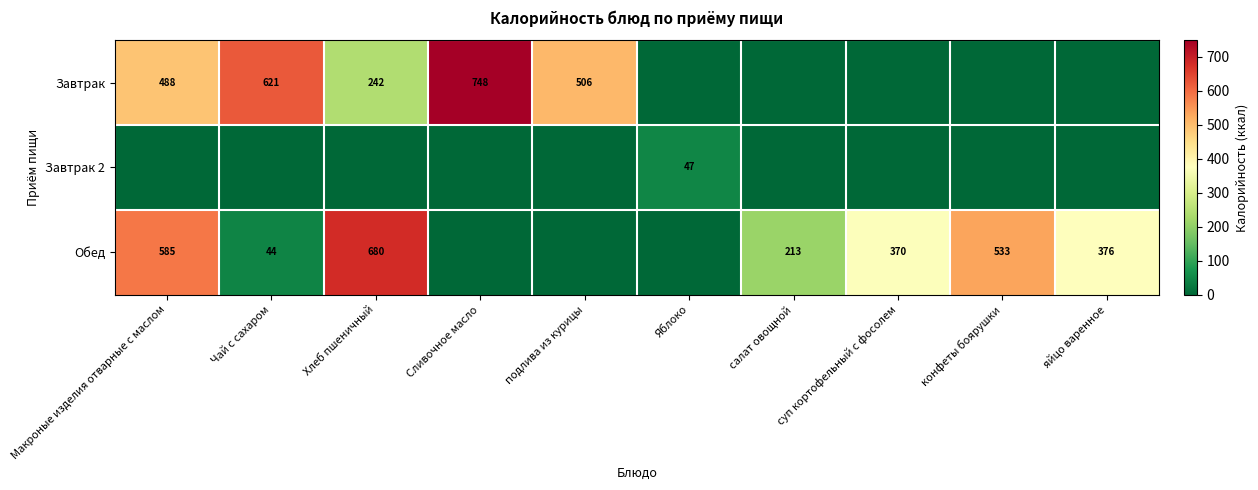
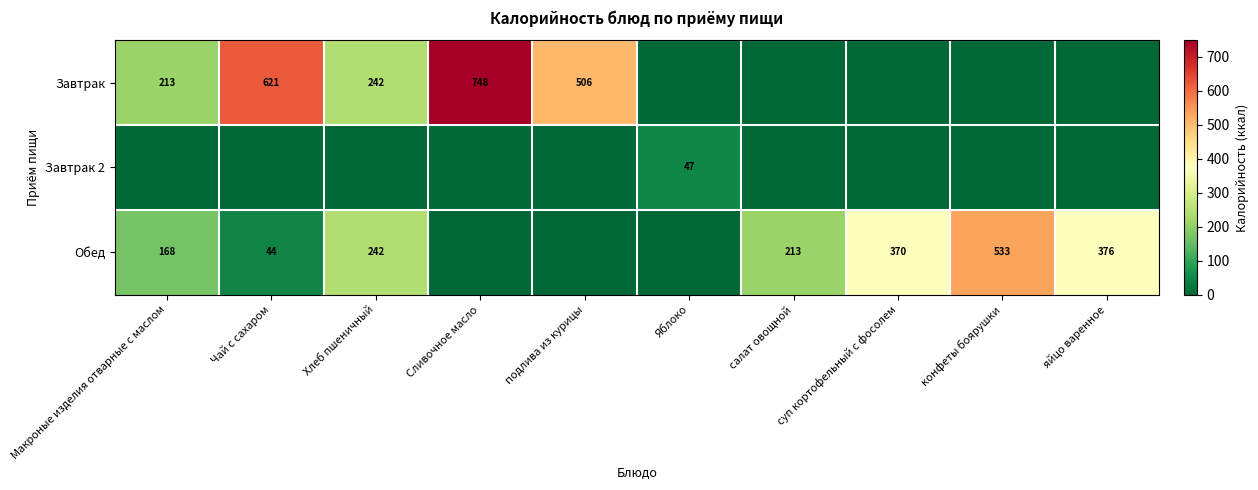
  {
    "Завтрак": {
-     "Макроные изделия отварные с маслом": 488,
+     "Макроные изделия отварные с маслом": 213,
      "Чай с сахаром": 621,
      "Хлеб пшеничный": 242,
      "Сливочное масло": 748,
      "подлива из курицы": 506
    },
    "Завтрак 2": {
      "Яблоко": 47
    },
    "Обед": {
-     "Макроные изделия отварные с маслом": 585,
+     "Макроные изделия отварные с маслом": 168,
      "Чай с сахаром": 44,
-     "Хлеб пшеничный": 680,
+     "Хлеб пшеничный": 242,
      "салат овощной": 213,
      "суп кортофельный с фосолем": 370,
      "конфеты боярушки": 533,
      "яйцо варенное": 376
    }
  }
